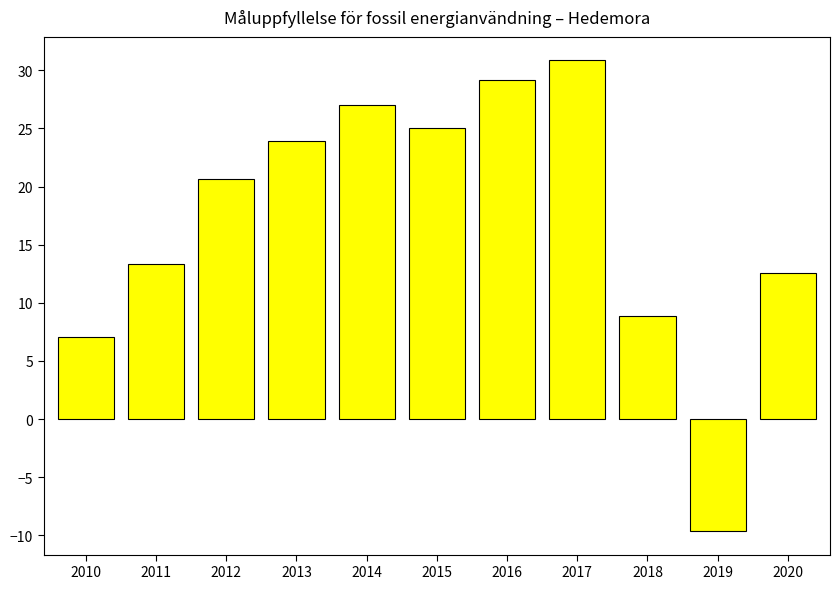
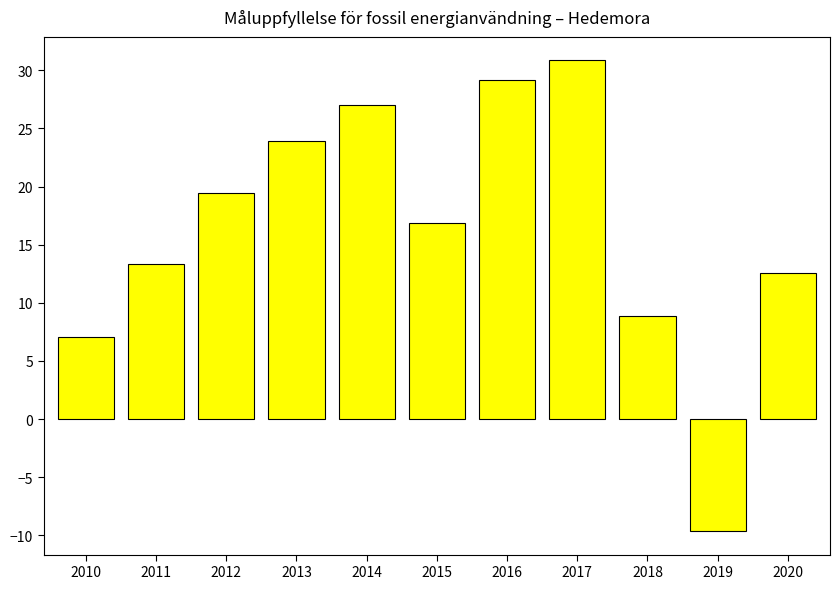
  {
    "2010": 7.1,
    "2011": 13.4,
-   "2012": 20.6,
+   "2012": 19.5,
    "2013": 23.9,
    "2014": 27.0,
-   "2015": 25.0,
+   "2015": 16.8,
    "2016": 29.2,
    "2017": 30.9,
    "2018": 8.9,
    "2019": -9.6,
    "2020": 12.6
  }
